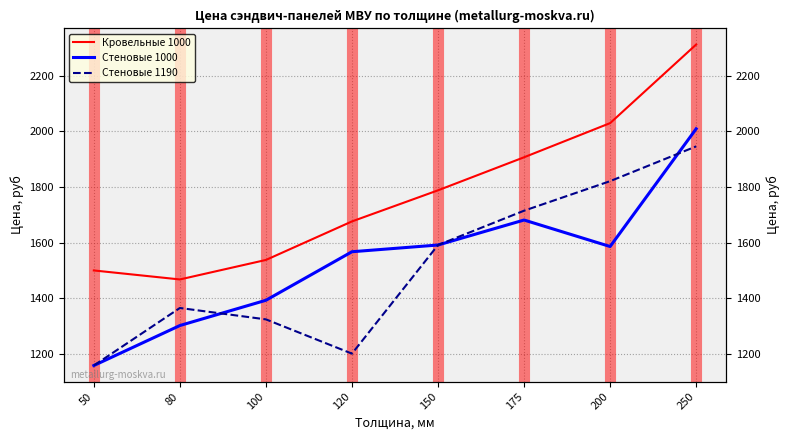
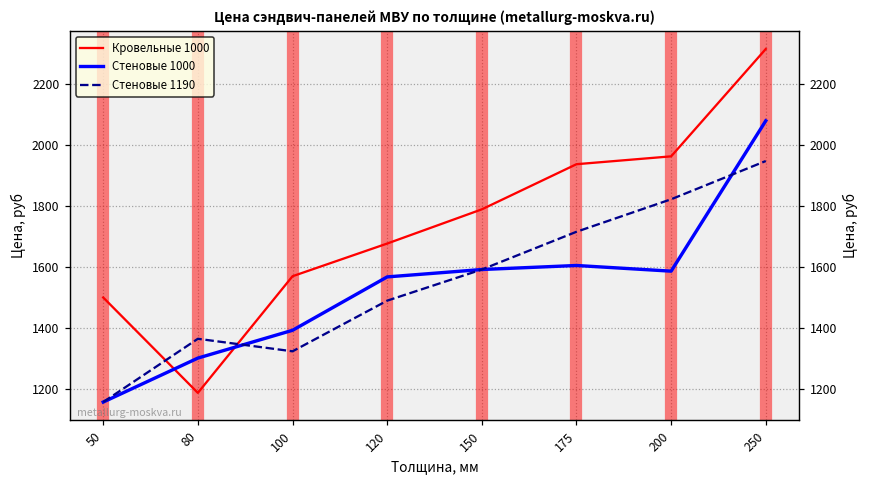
  {
    "Кровельные 1000": {
      "50": 1500,
-     "80": 1470,
-     "100": 1540,
+     "80": 1190,
+     "100": 1570,
      "120": 1680,
      "150": 1790,
-     "175": 1910,
-     "200": 2030,
+     "175": 1940,
+     "200": 1960,
      "250": 2310
    },
    "Стеновые 1000": {
      "80": 1300,
      "100": 1390,
      "120": 1570,
-     "175": 1680,
+     "175": 1600,
      "200": 1590,
-     "250": 2010
+     "250": 2080
    },
    "Стеновые 1190": {
      "80": 1360,
      "100": 1320,
-     "120": 1200,
+     "120": 1490,
      "175": 1710,
      "200": 1820,
      "250": 1950
    }
  }
